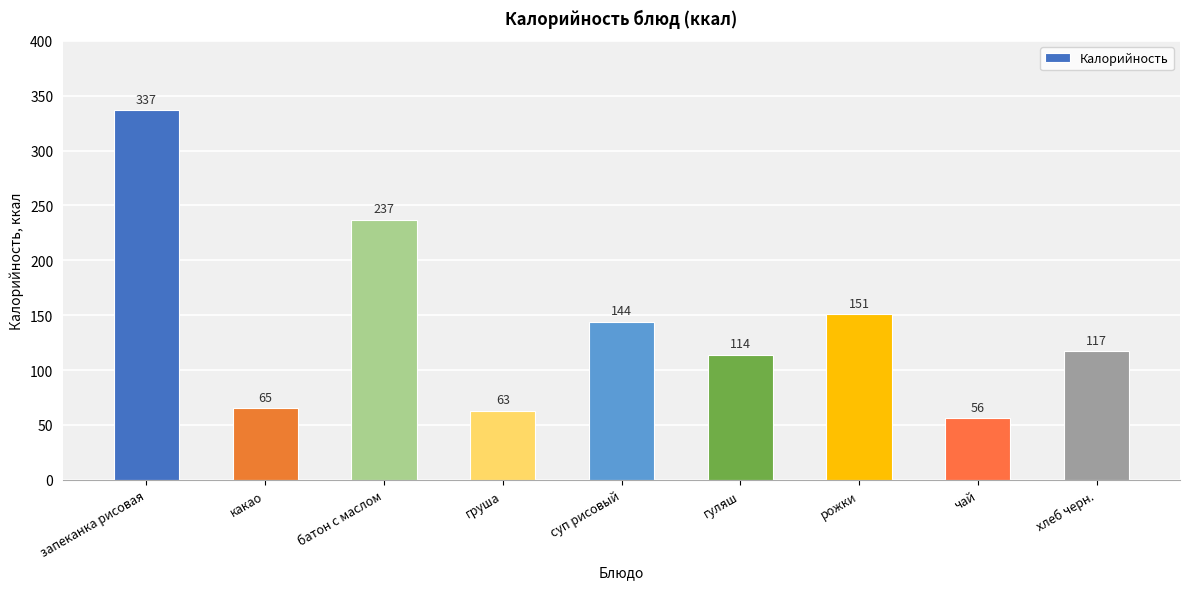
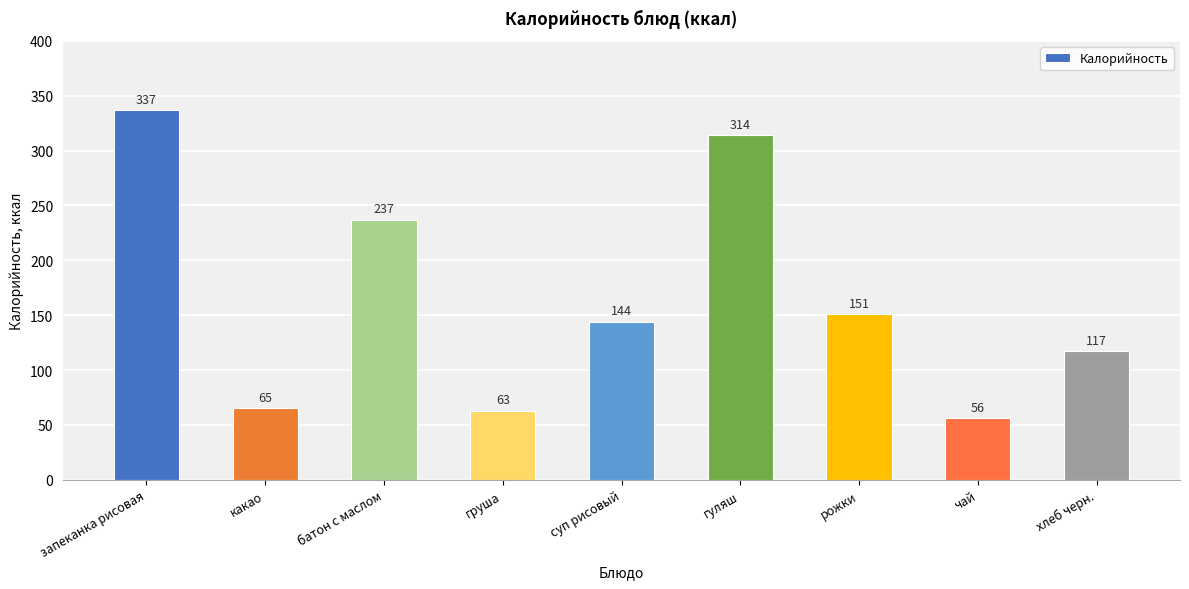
  {
    "запеканка рисовая": 337,
    "какао": 65,
    "батон с маслом": 237,
    "груша": 63,
    "суп рисовый": 144,
-   "гуляш": 114,
+   "гуляш": 314,
    "рожки": 151,
    "чай": 56,
    "хлеб черн.": 117
  }
